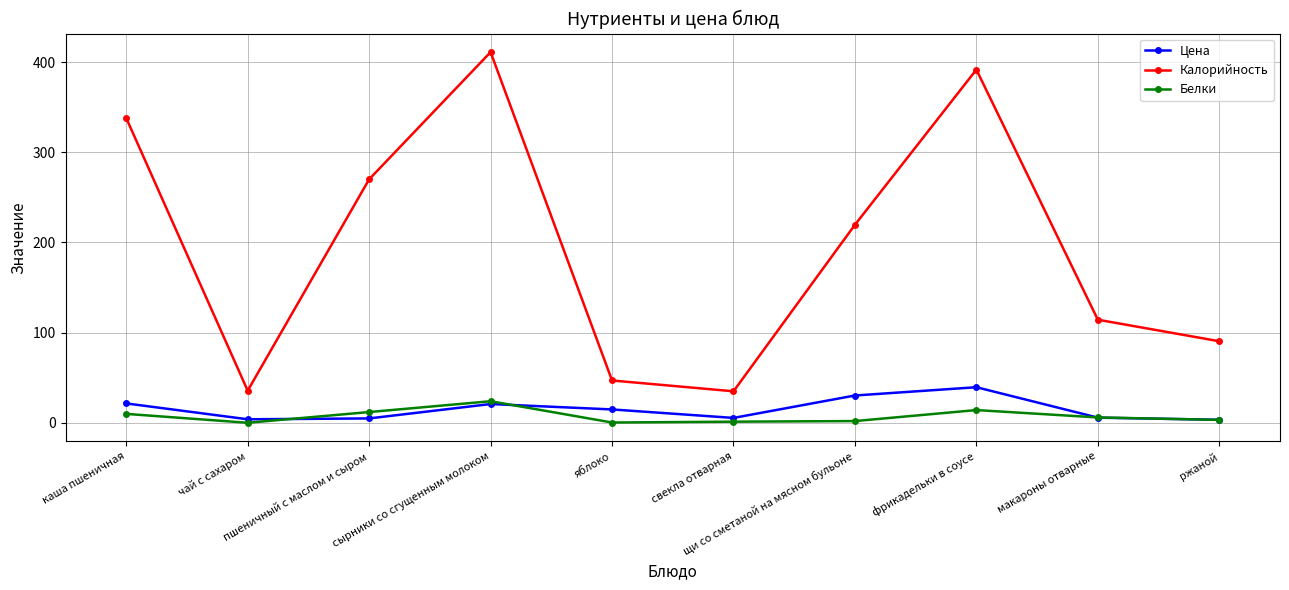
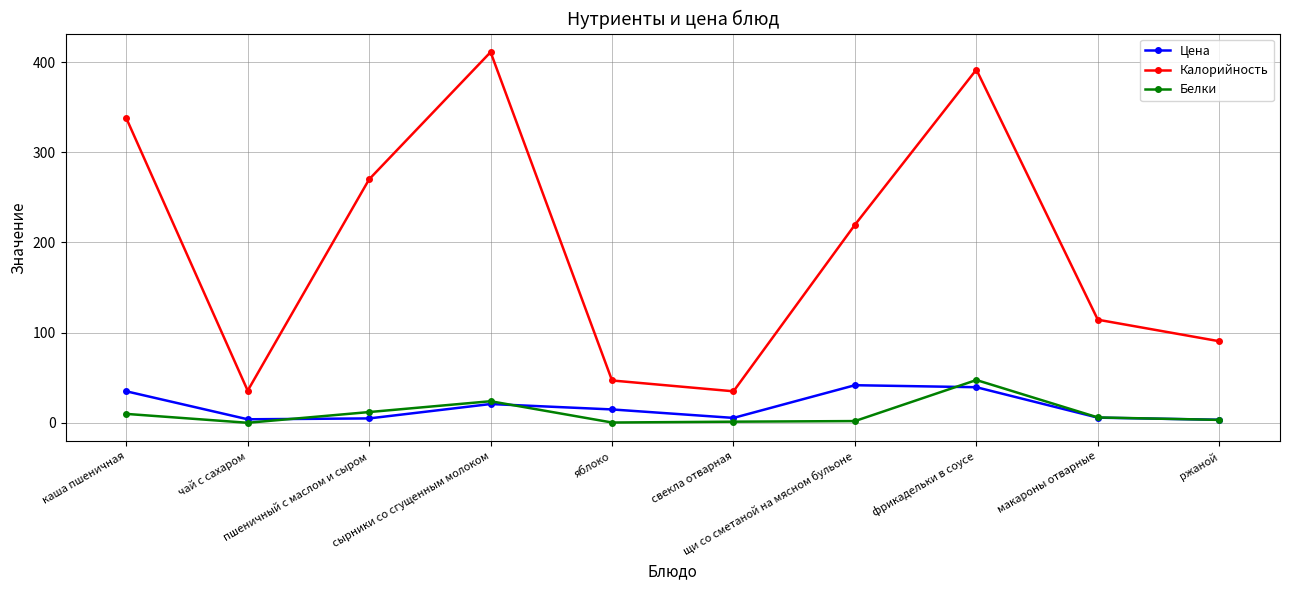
  {
    "Цена": {
-     "каша пшеничная": 20,
+     "каша пшеничная": 40,
      "чай с сахаром": 0,
      "пшеничный с маслом и сыром": 0,
      "сырники со сгущенным молоком": 20,
      "яблоко": 10,
      "свекла отварная": 10,
-     "щи со сметаной на мясном бульоне": 30,
+     "щи со сметаной на мясном бульоне": 40,
      "фрикадельки в соусе": 40
    },
    "Калорийность": {
      "каша пшеничная": 340,
      "чай с сахаром": 40,
      "пшеничный с маслом и сыром": 270,
      "сырники со сгущенным молоком": 410,
      "яблоко": 50,
      "свекла отварная": 40,
      "щи со сметаной на мясном бульоне": 220,
      "фрикадельки в соусе": 390,
      "макароны отварные": 110,
      "ржаной": 90
    },
    "Белки": {
      "каша пшеничная": 10,
      "чай с сахаром": 0,
      "пшеничный с маслом и сыром": 10,
      "сырники со сгущенным молоком": 20,
      "яблоко": 0,
      "свекла отварная": 0,
      "щи со сметаной на мясном бульоне": 0,
-     "фрикадельки в соусе": 10
+     "фрикадельки в соусе": 50
    }
  }
